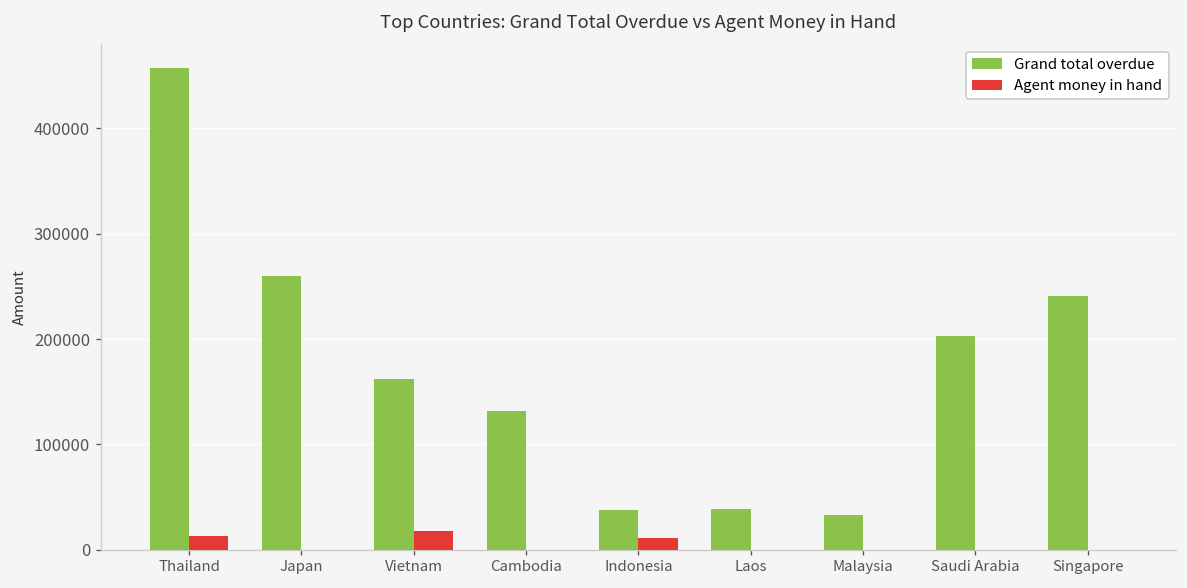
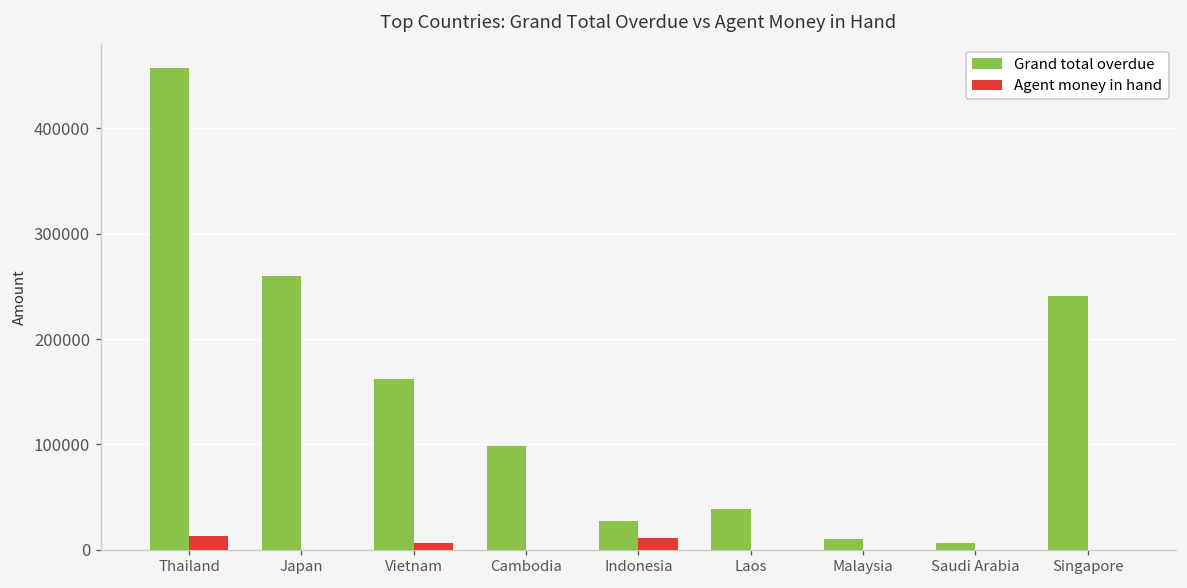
  {
    "Grand total overdue": {
      "Thailand": 460000,
      "Japan": 260000,
      "Vietnam": 160000,
-     "Cambodia": 130000,
-     "Indonesia": 40000,
+     "Cambodia": 100000,
+     "Indonesia": 30000,
      "Laos": 40000,
-     "Malaysia": 30000,
-     "Saudi Arabia": 200000,
+     "Malaysia": 10000,
+     "Saudi Arabia": 10000,
      "Singapore": 240000
    },
    "Agent money in hand": {
      "Thailand": 10000,
      "Japan": 0,
-     "Vietnam": 20000,
+     "Vietnam": 10000,
      "Cambodia": 0,
      "Indonesia": 10000,
      "Laos": 0,
      "Malaysia": 0,
      "Saudi Arabia": 0,
      "Singapore": 0
    }
  }
